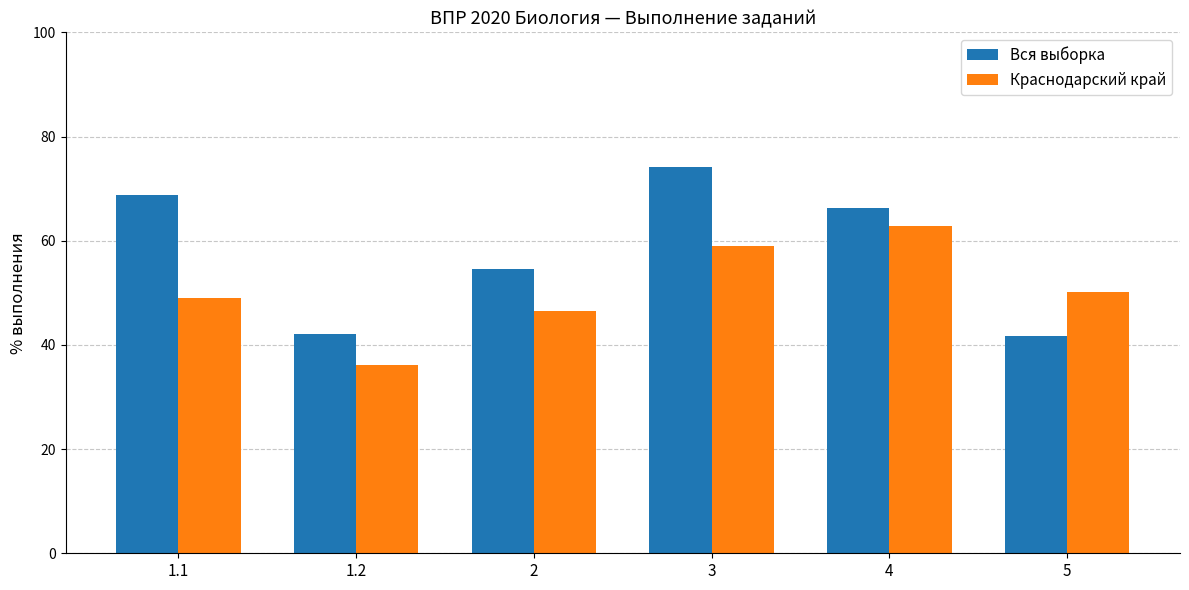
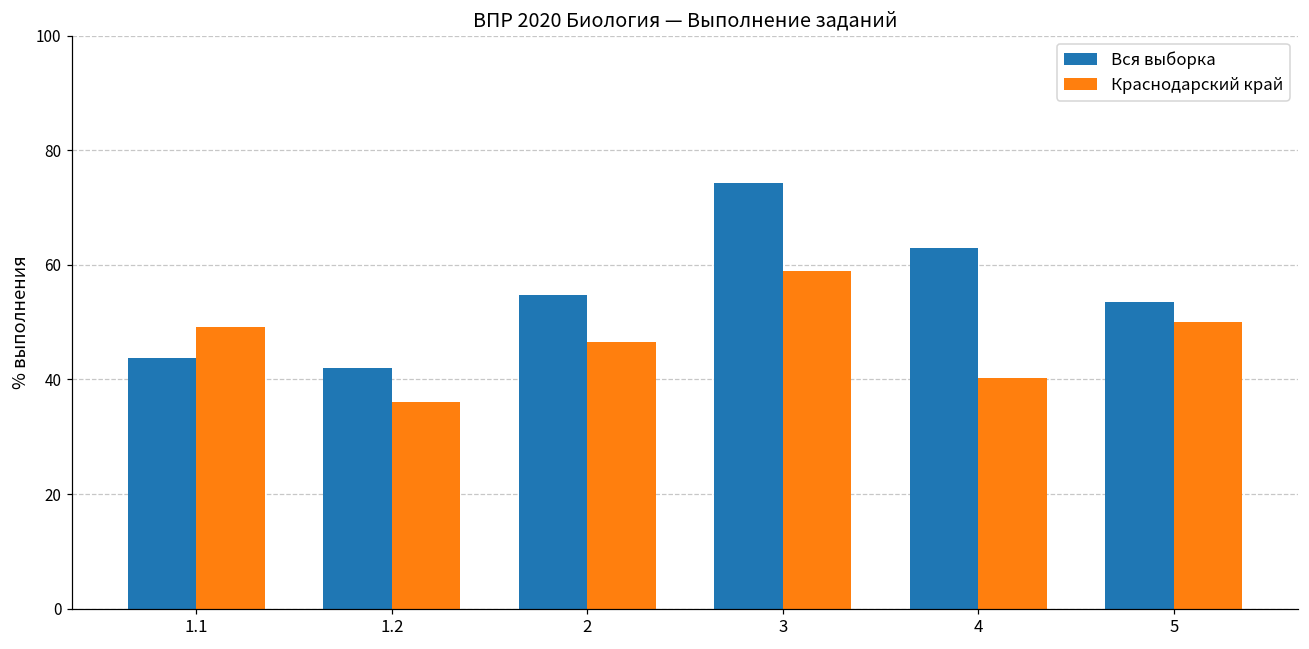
  {
    "Вся выборка": {
-     "1.1": 69,
+     "1.1": 44,
      "1.2": 42,
      "2": 55,
      "3": 74,
-     "4": 66,
-     "5": 42
+     "4": 63,
+     "5": 53
    },
    "Краснодарский край": {
      "1.1": 49,
      "1.2": 36,
      "2": 47,
      "3": 59,
-     "4": 63,
+     "4": 40,
      "5": 50
    }
  }
